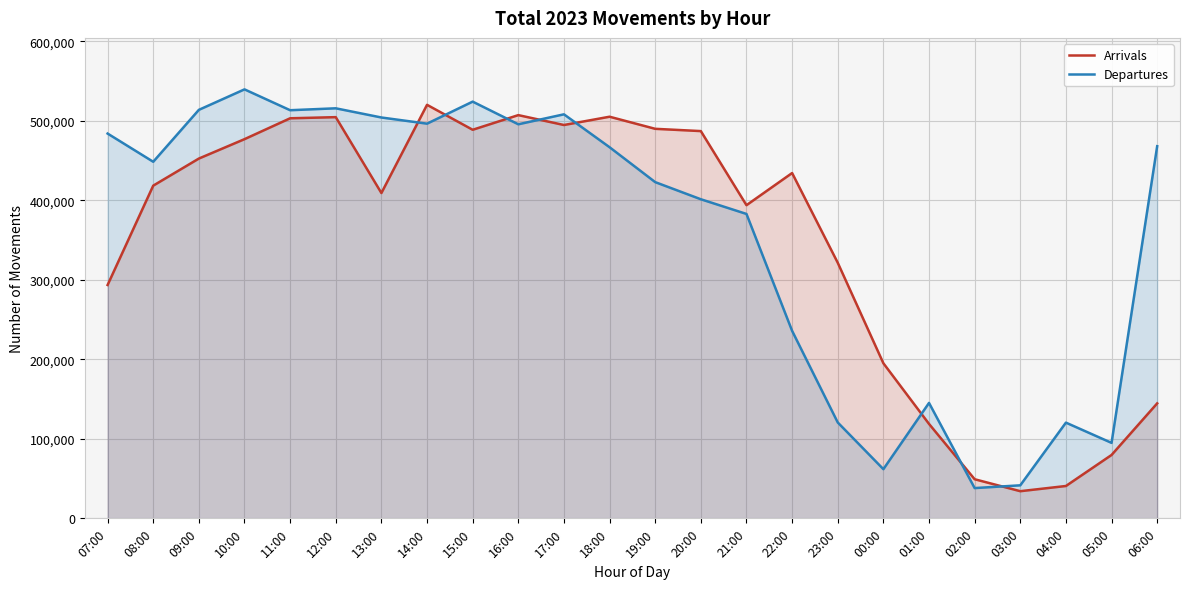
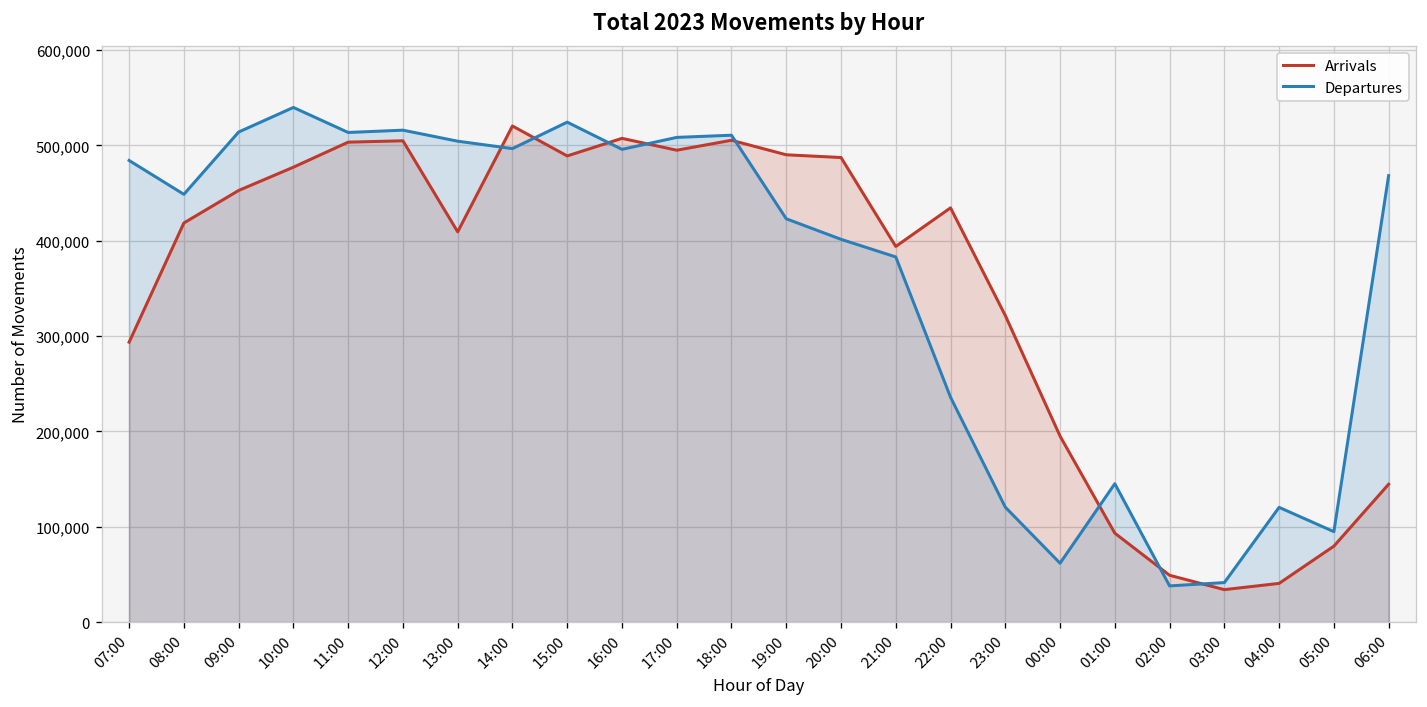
  {
    "Arrivals": {
      "07:00": "290,000",
      "08:00": "420,000",
      "09:00": "450,000",
      "10:00": "480,000",
      "11:00": "500,000",
      "12:00": "500,000",
      "13:00": "410,000",
      "14:00": "520,000",
      "15:00": "490,000",
      "16:00": "510,000",
      "17:00": "490,000",
      "18:00": "510,000",
      "19:00": "490,000",
      "20:00": "490,000",
      "21:00": "390,000",
      "22:00": "430,000",
      "23:00": "320,000",
      "00:00": "200,000",
-     "01:00": "120,000",
+     "01:00": "90,000",
      "02:00": "50,000",
      "03:00": "30,000",
      "04:00": "40,000",
      "05:00": "80,000",
      "06:00": "140,000"
    },
    "Departures": {
      "07:00": "480,000",
      "08:00": "450,000",
      "09:00": "510,000",
      "10:00": "540,000",
      "11:00": "510,000",
      "12:00": "520,000",
      "13:00": "500,000",
      "14:00": "500,000",
      "15:00": "520,000",
      "16:00": "500,000",
      "17:00": "510,000",
-     "18:00": "470,000",
+     "18:00": "510,000",
      "19:00": "420,000",
      "20:00": "400,000",
      "21:00": "380,000",
      "22:00": "240,000",
      "23:00": "120,000",
      "00:00": "60,000",
      "01:00": "150,000",
      "02:00": "40,000",
      "03:00": "40,000",
      "04:00": "120,000",
      "05:00": "90,000",
      "06:00": "470,000"
    }
  }
